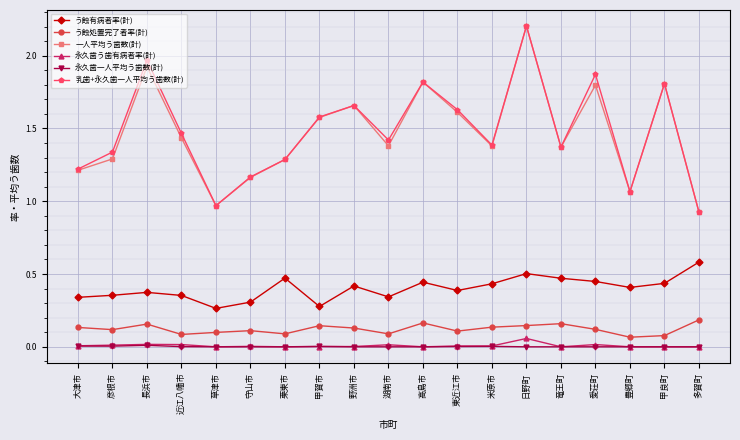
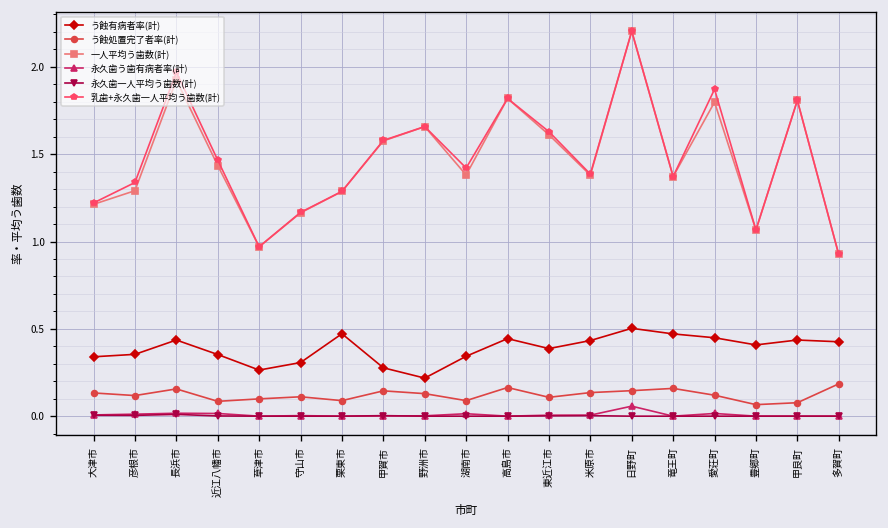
  {
    "う蝕有病者率(計)": {
      "大津市": 0.34,
      "彦根市": 0.35,
-     "長浜市": 0.37,
+     "長浜市": 0.44,
      "近江八幡市": 0.35,
      "草津市": 0.26,
      "守山市": 0.31,
      "栗東市": 0.47,
      "甲賀市": 0.28,
-     "野洲市": 0.42,
+     "野洲市": 0.22,
      "湖南市": 0.34,
      "高島市": 0.44,
      "東近江市": 0.39,
      "米原市": 0.43,
      "日野町": 0.50,
      "竜王町": 0.47,
      "愛荘町": 0.45,
      "豊郷町": 0.41,
      "甲良町": 0.44,
-     "多賀町": 0.58
+     "多賀町": 0.43
    }
  }
